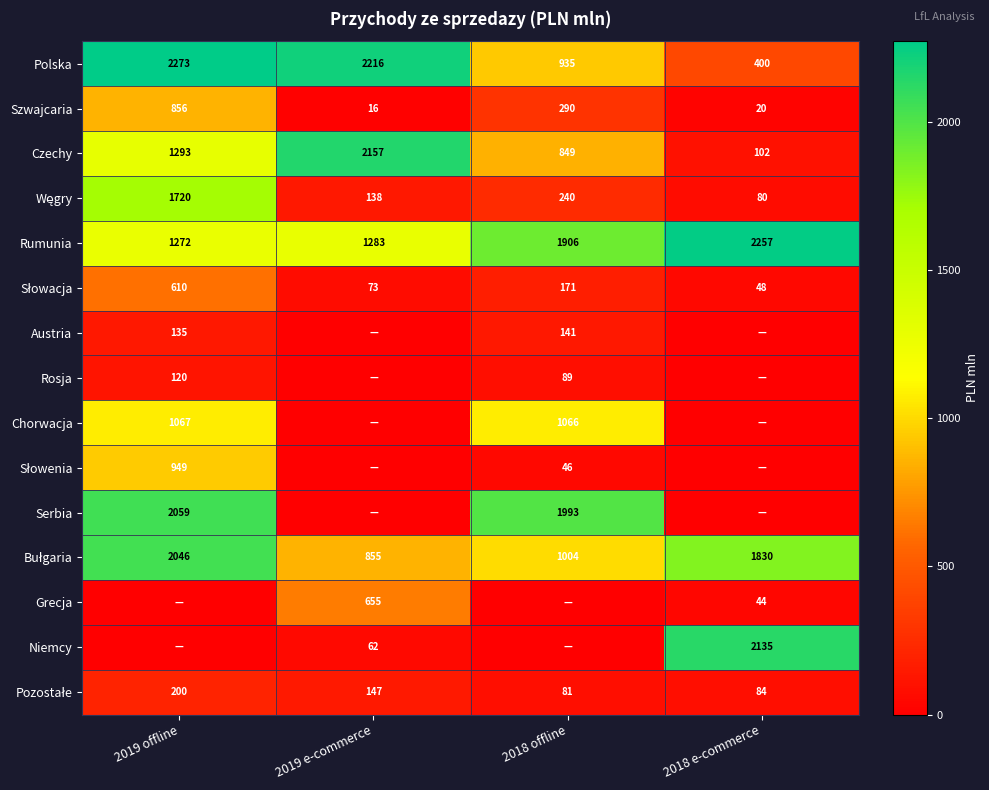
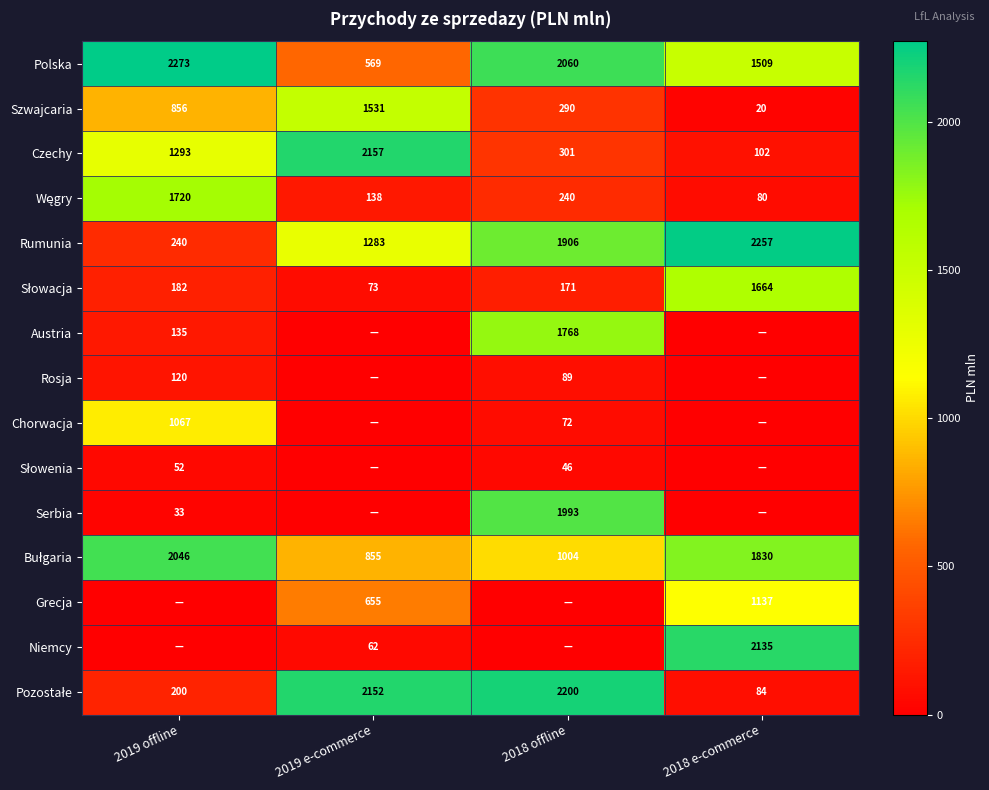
  {
    "Polska": {
      "2019 offline": 2273,
-     "2019 e-commerce": 2216,
-     "2018 offline": 935,
-     "2018 e-commerce": 400
+     "2019 e-commerce": 569,
+     "2018 offline": 2060,
+     "2018 e-commerce": 1509
    },
    "Szwajcaria": {
      "2019 offline": 856,
-     "2019 e-commerce": 16,
+     "2019 e-commerce": 1531,
      "2018 offline": 290,
      "2018 e-commerce": 20
    },
    "Czechy": {
      "2019 offline": 1293,
      "2019 e-commerce": 2157,
-     "2018 offline": 849,
+     "2018 offline": 301,
      "2018 e-commerce": 102
    },
    "Węgry": {
      "2019 offline": 1720,
      "2019 e-commerce": 138,
      "2018 offline": 240,
      "2018 e-commerce": 80
    },
    "Rumunia": {
-     "2019 offline": 1272,
+     "2019 offline": 240,
      "2019 e-commerce": 1283,
      "2018 offline": 1906,
      "2018 e-commerce": 2257
    },
    "Słowacja": {
-     "2019 offline": 610,
+     "2019 offline": 182,
      "2019 e-commerce": 73,
      "2018 offline": 171,
-     "2018 e-commerce": 48
+     "2018 e-commerce": 1664
    },
    "Austria": {
      "2019 offline": 135,
-     "2018 offline": 141
+     "2018 offline": 1768
    },
    "Rosja": {
      "2019 offline": 120,
      "2018 offline": 89
    },
    "Chorwacja": {
      "2019 offline": 1067,
-     "2018 offline": 1066
+     "2018 offline": 72
    },
    "Słowenia": {
-     "2019 offline": 949,
+     "2019 offline": 52,
      "2018 offline": 46
    },
    "Serbia": {
-     "2019 offline": 2059,
+     "2019 offline": 33,
      "2018 offline": 1993
    },
    "Bułgaria": {
      "2019 offline": 2046,
      "2019 e-commerce": 855,
      "2018 offline": 1004,
      "2018 e-commerce": 1830
    },
    "Grecja": {
      "2019 e-commerce": 655,
-     "2018 e-commerce": 44
+     "2018 e-commerce": 1137
    },
    "Niemcy": {
      "2019 e-commerce": 62,
      "2018 e-commerce": 2135
    },
    "Pozostałe": {
      "2019 offline": 200,
-     "2019 e-commerce": 147,
-     "2018 offline": 81,
+     "2019 e-commerce": 2152,
+     "2018 offline": 2200,
      "2018 e-commerce": 84
    }
  }
